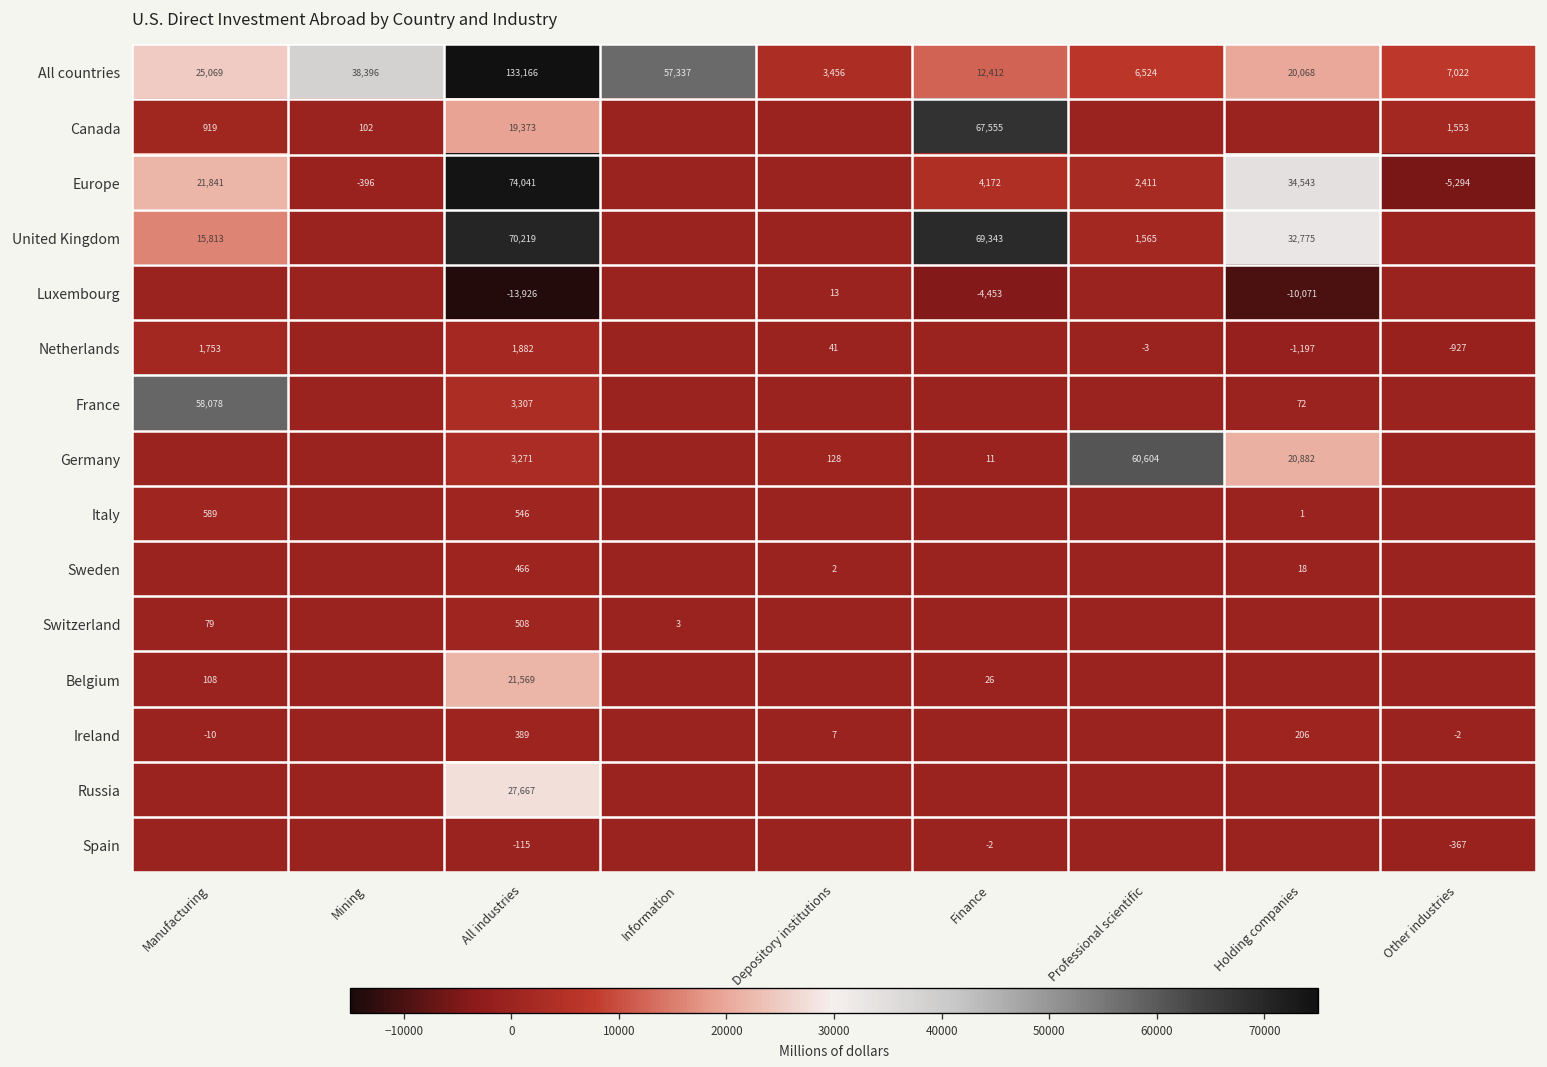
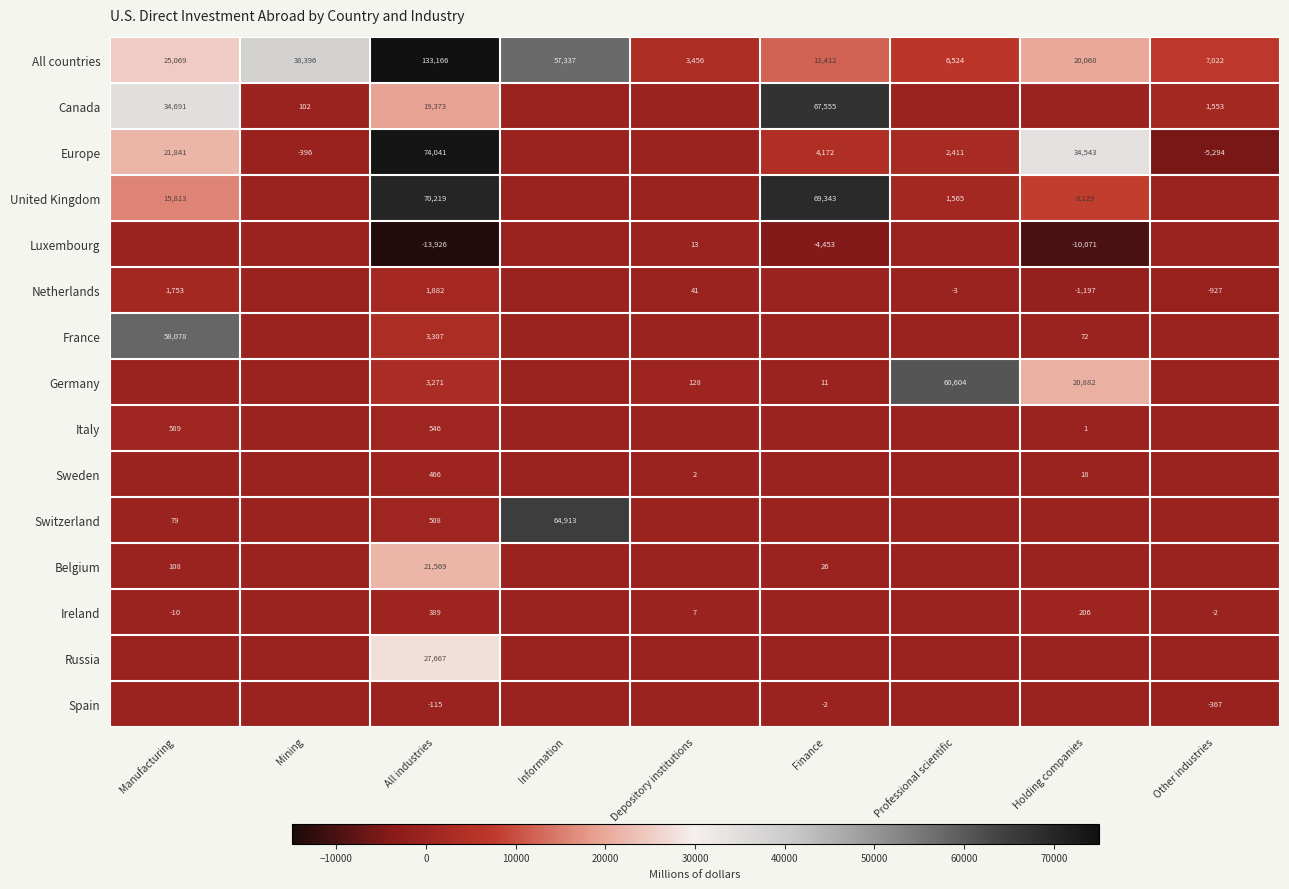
  {
    "All countries": {
      "Manufacturing": "25,069",
      "Mining": "38,396",
      "All industries": "133,166",
      "Information": "57,337",
      "Depository institutions": "3,456",
      "Finance": "12,412",
      "Professional scientific": "6,524",
      "Holding companies": "20,068",
      "Other industries": "7,022"
    },
    "Canada": {
-     "Manufacturing": "919",
+     "Manufacturing": "34,691",
      "Mining": "102",
      "All industries": "19,373",
      "Finance": "67,555",
      "Other industries": "1,553"
    },
    "Europe": {
      "Manufacturing": "21,841",
      "Mining": "-396",
      "All industries": "74,041",
      "Finance": "4,172",
      "Professional scientific": "2,411",
      "Holding companies": "34,543",
      "Other industries": "-5,294"
    },
    "United Kingdom": {
      "Manufacturing": "15,813",
      "All industries": "70,219",
      "Finance": "69,343",
      "Professional scientific": "1,565",
-     "Holding companies": "32,775"
+     "Holding companies": "8,129"
    },
    "Luxembourg": {
      "All industries": "-13,926",
      "Depository institutions": "13",
      "Finance": "-4,453",
      "Holding companies": "-10,071"
    },
    "Netherlands": {
      "Manufacturing": "1,753",
      "All industries": "1,882",
      "Depository institutions": "41",
      "Professional scientific": "-3",
      "Holding companies": "-1,197",
      "Other industries": "-927"
    },
    "France": {
      "Manufacturing": "58,078",
      "All industries": "3,307",
      "Holding companies": "72"
    },
    "Germany": {
      "All industries": "3,271",
      "Depository institutions": "128",
      "Finance": "11",
      "Professional scientific": "60,604",
      "Holding companies": "20,882"
    },
    "Italy": {
      "Manufacturing": "589",
      "All industries": "546",
      "Holding companies": "1"
    },
    "Sweden": {
      "All industries": "466",
      "Depository institutions": "2",
      "Holding companies": "18"
    },
    "Switzerland": {
      "Manufacturing": "79",
      "All industries": "508",
-     "Information": "3"
+     "Information": "64,913"
    },
    "Belgium": {
      "Manufacturing": "108",
      "All industries": "21,569",
      "Finance": "26"
    },
    "Ireland": {
      "Manufacturing": "-10",
      "All industries": "389",
      "Depository institutions": "7",
      "Holding companies": "206",
      "Other industries": "-2"
    },
    "Russia": {
      "All industries": "27,667"
    },
    "Spain": {
      "All industries": "-115",
      "Finance": "-2",
      "Other industries": "-367"
    }
  }
